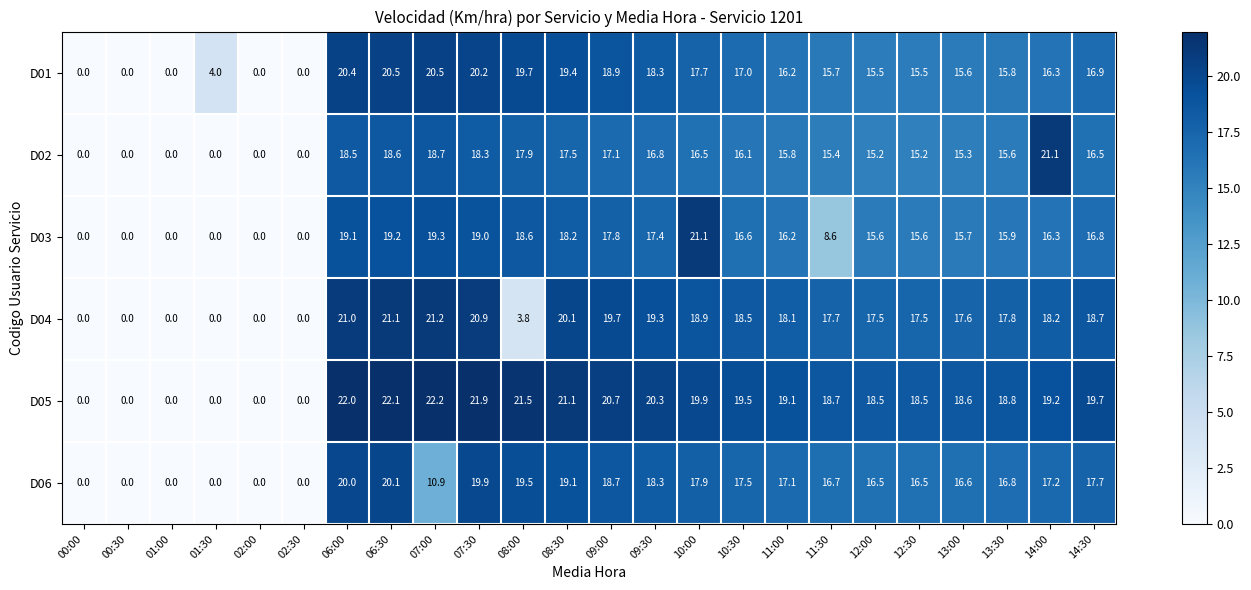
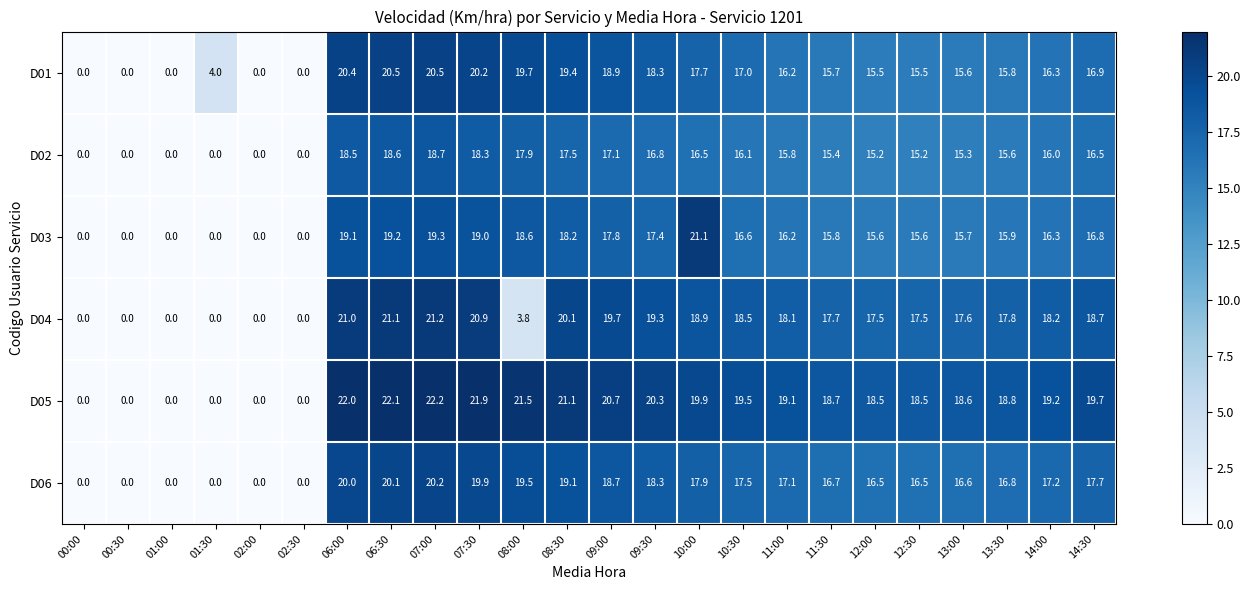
  {
    "D01": {
      "00:00": 0.0,
      "00:30": 0.0,
      "01:00": 0.0,
      "01:30": 4.0,
      "02:00": 0.0,
      "02:30": 0.0,
      "06:00": 20.4,
      "06:30": 20.5,
      "07:00": 20.5,
      "07:30": 20.2,
      "08:00": 19.7,
      "08:30": 19.4,
      "09:00": 18.9,
      "09:30": 18.3,
      "10:00": 17.7,
      "10:30": 17.0,
      "11:00": 16.2,
      "11:30": 15.7,
      "12:00": 15.5,
      "12:30": 15.5,
      "13:00": 15.6,
      "13:30": 15.8,
      "14:00": 16.3,
      "14:30": 16.9
    },
    "D02": {
      "00:00": 0.0,
      "00:30": 0.0,
      "01:00": 0.0,
      "01:30": 0.0,
      "02:00": 0.0,
      "02:30": 0.0,
      "06:00": 18.5,
      "06:30": 18.6,
      "07:00": 18.7,
      "07:30": 18.3,
      "08:00": 17.9,
      "08:30": 17.5,
      "09:00": 17.1,
      "09:30": 16.8,
      "10:00": 16.5,
      "10:30": 16.1,
      "11:00": 15.8,
      "11:30": 15.4,
      "12:00": 15.2,
      "12:30": 15.2,
      "13:00": 15.3,
      "13:30": 15.6,
-     "14:00": 21.1,
+     "14:00": 16.0,
      "14:30": 16.5
    },
    "D03": {
      "00:00": 0.0,
      "00:30": 0.0,
      "01:00": 0.0,
      "01:30": 0.0,
      "02:00": 0.0,
      "02:30": 0.0,
      "06:00": 19.1,
      "06:30": 19.2,
      "07:00": 19.3,
      "07:30": 19.0,
      "08:00": 18.6,
      "08:30": 18.2,
      "09:00": 17.8,
      "09:30": 17.4,
      "10:00": 21.1,
      "10:30": 16.6,
      "11:00": 16.2,
-     "11:30": 8.6,
+     "11:30": 15.8,
      "12:00": 15.6,
      "12:30": 15.6,
      "13:00": 15.7,
      "13:30": 15.9,
      "14:00": 16.3,
      "14:30": 16.8
    },
    "D04": {
      "00:00": 0.0,
      "00:30": 0.0,
      "01:00": 0.0,
      "01:30": 0.0,
      "02:00": 0.0,
      "02:30": 0.0,
      "06:00": 21.0,
      "06:30": 21.1,
      "07:00": 21.2,
      "07:30": 20.9,
      "08:00": 3.8,
      "08:30": 20.1,
      "09:00": 19.7,
      "09:30": 19.3,
      "10:00": 18.9,
      "10:30": 18.5,
      "11:00": 18.1,
      "11:30": 17.7,
      "12:00": 17.5,
      "12:30": 17.5,
      "13:00": 17.6,
      "13:30": 17.8,
      "14:00": 18.2,
      "14:30": 18.7
    },
    "D05": {
      "00:00": 0.0,
      "00:30": 0.0,
      "01:00": 0.0,
      "01:30": 0.0,
      "02:00": 0.0,
      "02:30": 0.0,
      "06:00": 22.0,
      "06:30": 22.1,
      "07:00": 22.2,
      "07:30": 21.9,
      "08:00": 21.5,
      "08:30": 21.1,
      "09:00": 20.7,
      "09:30": 20.3,
      "10:00": 19.9,
      "10:30": 19.5,
      "11:00": 19.1,
      "11:30": 18.7,
      "12:00": 18.5,
      "12:30": 18.5,
      "13:00": 18.6,
      "13:30": 18.8,
      "14:00": 19.2,
      "14:30": 19.7
    },
    "D06": {
      "00:00": 0.0,
      "00:30": 0.0,
      "01:00": 0.0,
      "01:30": 0.0,
      "02:00": 0.0,
      "02:30": 0.0,
      "06:00": 20.0,
      "06:30": 20.1,
-     "07:00": 10.9,
+     "07:00": 20.2,
      "07:30": 19.9,
      "08:00": 19.5,
      "08:30": 19.1,
      "09:00": 18.7,
      "09:30": 18.3,
      "10:00": 17.9,
      "10:30": 17.5,
      "11:00": 17.1,
      "11:30": 16.7,
      "12:00": 16.5,
      "12:30": 16.5,
      "13:00": 16.6,
      "13:30": 16.8,
      "14:00": 17.2,
      "14:30": 17.7
    }
  }
